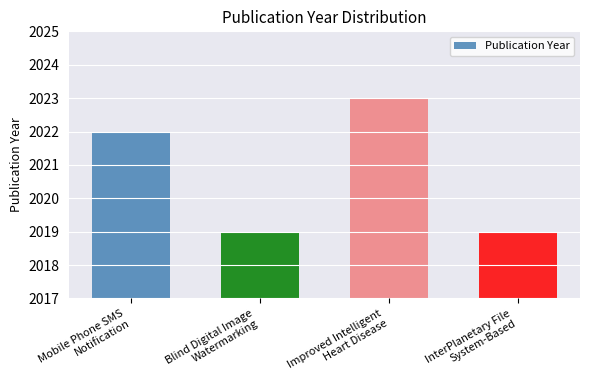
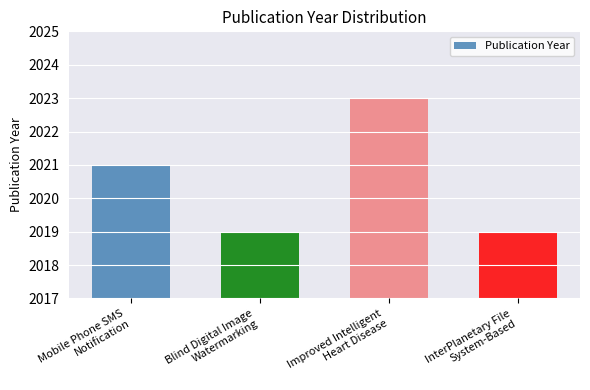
  {
-   "Mobile Phone SMS Notification": 2022,
+   "Mobile Phone SMS Notification": 2021,
    "Blind Digital Image Watermarking": 2019,
    "Improved Intelligent Heart Disease": 2023,
    "InterPlanetary File System-Based": 2019
  }
